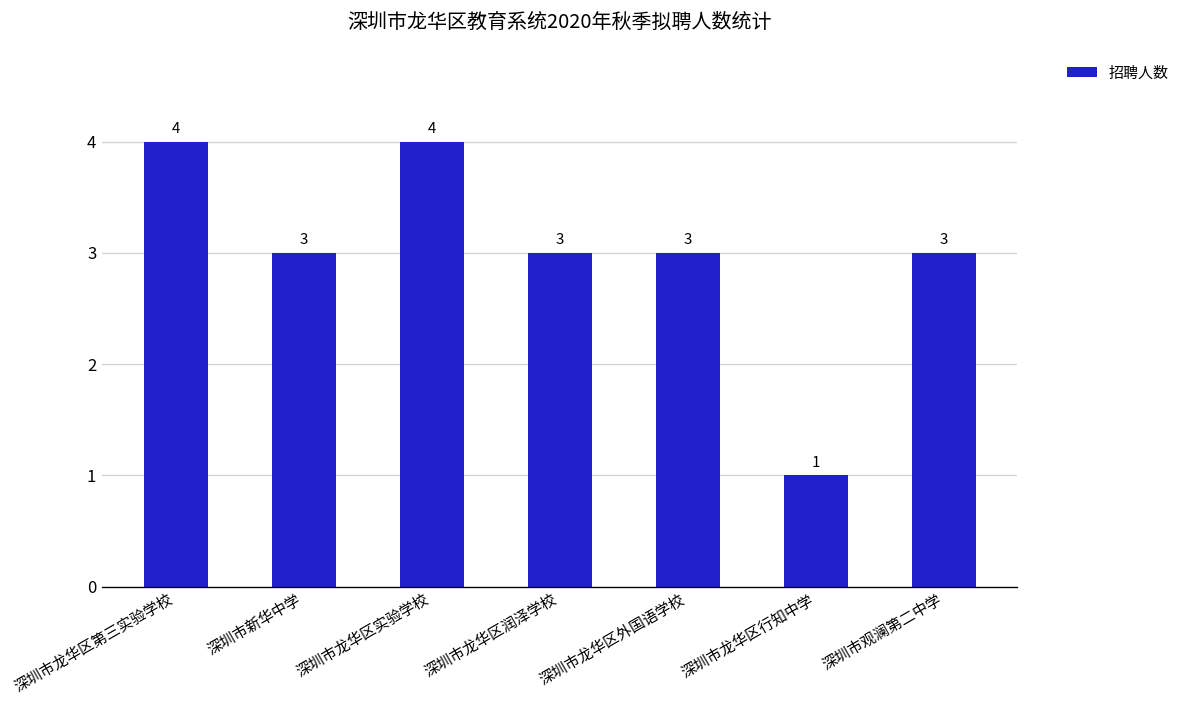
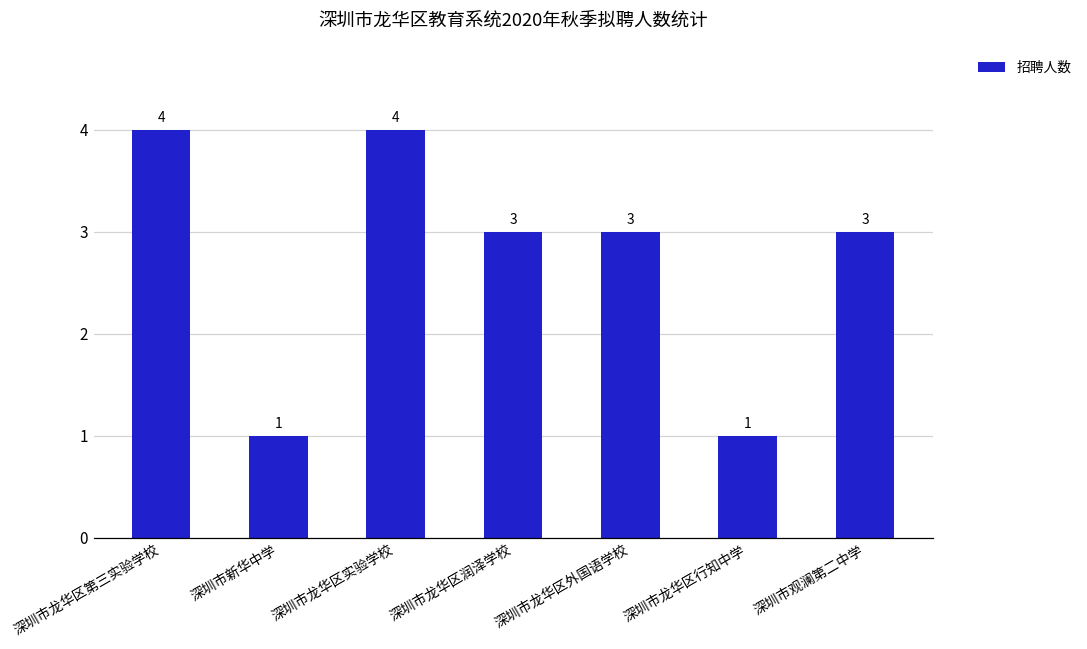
  {
    "深圳市龙华区第三实验学校": 4,
-   "深圳市新华中学": 3,
+   "深圳市新华中学": 1,
    "深圳市龙华区实验学校": 4,
    "深圳市龙华区润泽学校": 3,
    "深圳市龙华区外国语学校": 3,
    "深圳市龙华区行知中学": 1,
    "深圳市观澜第二中学": 3
  }
